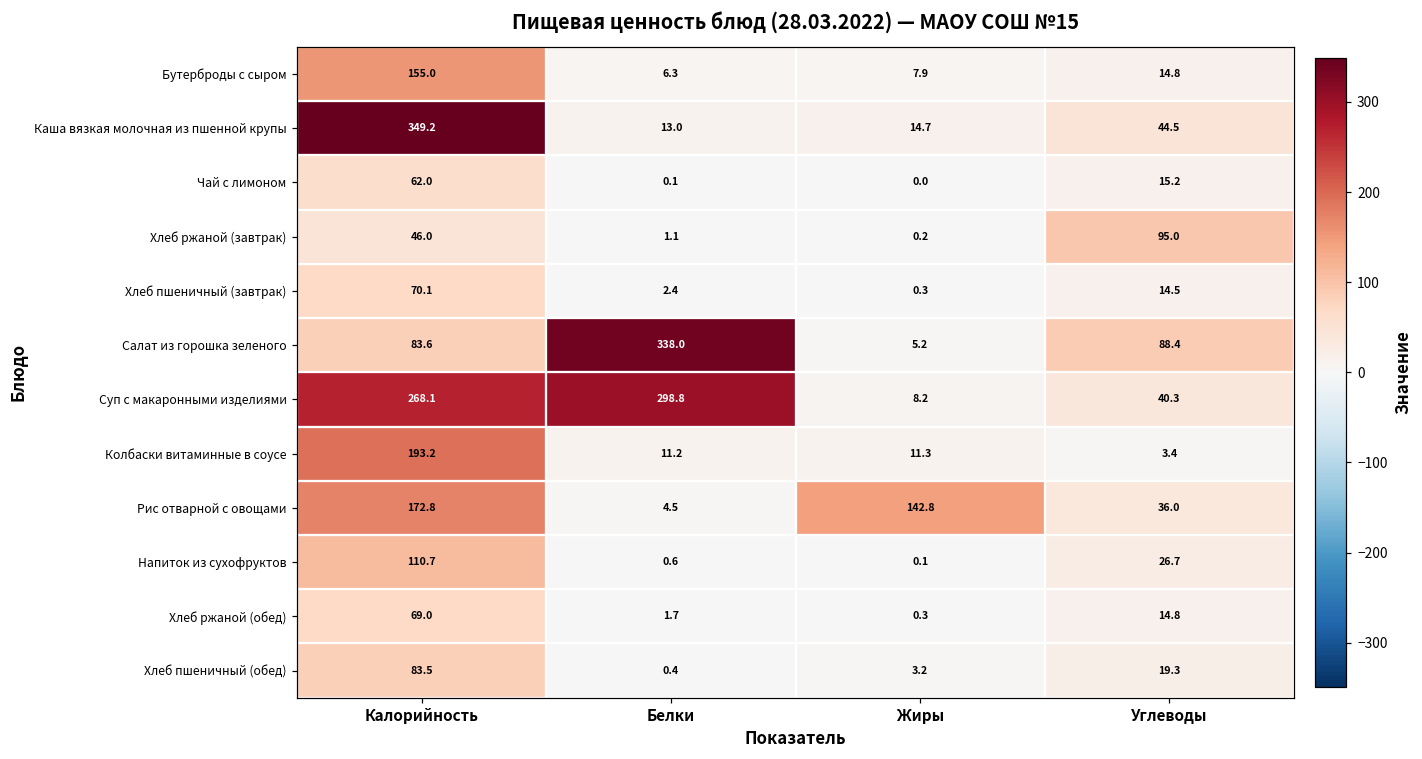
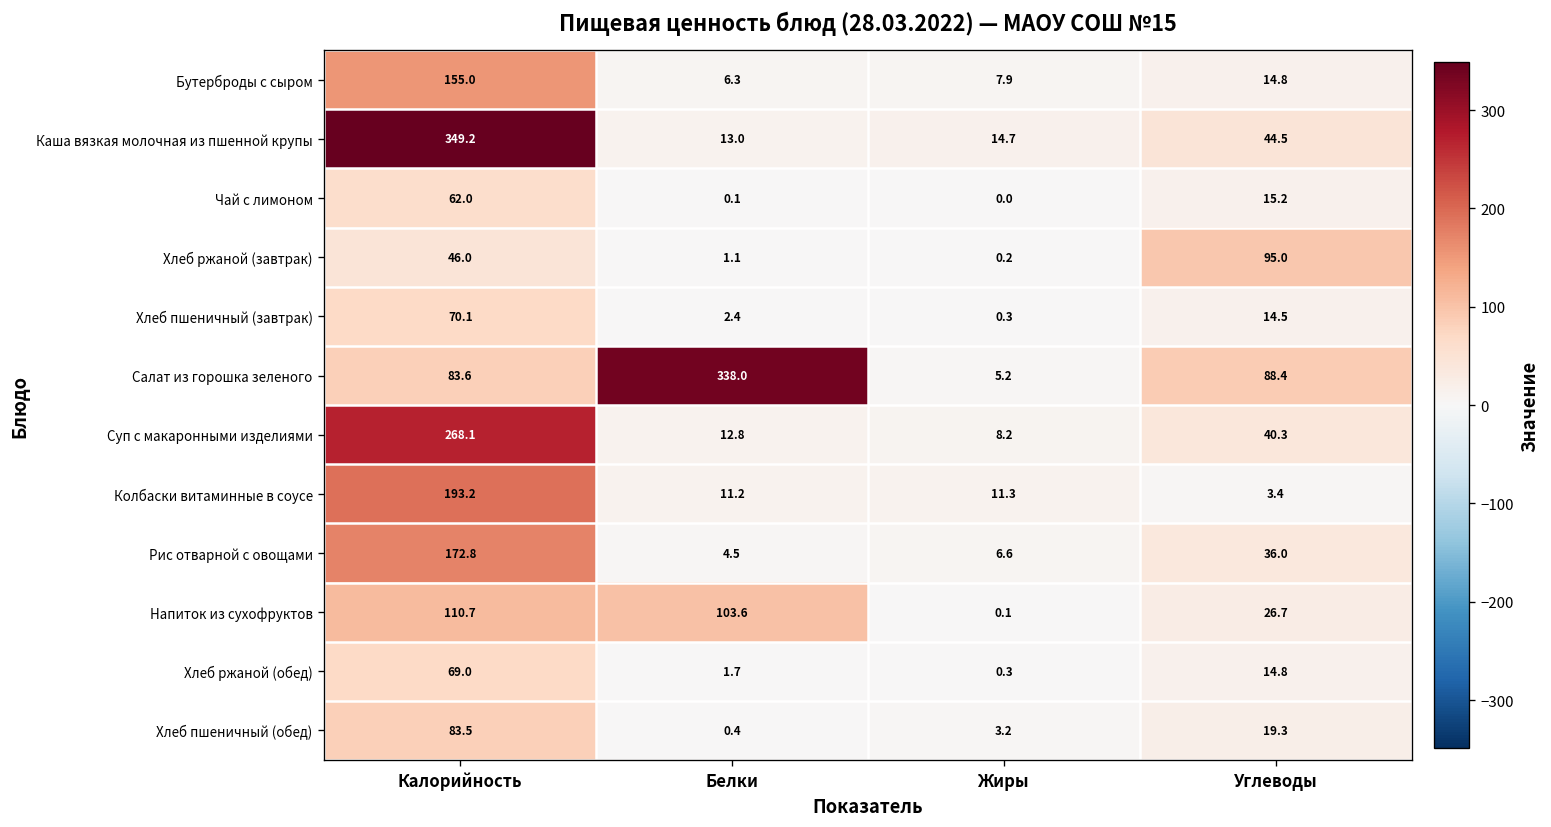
  {
    "Бутерброды с сыром": {
      "Калорийность": 155.0,
      "Белки": 6.3,
      "Жиры": 7.9,
      "Углеводы": 14.8
    },
    "Каша вязкая молочная из пшенной крупы": {
      "Калорийность": 349.2,
      "Белки": 13.0,
      "Жиры": 14.7,
      "Углеводы": 44.5
    },
    "Чай с лимоном": {
      "Калорийность": 62.0,
      "Белки": 0.1,
      "Жиры": 0.0,
      "Углеводы": 15.2
    },
    "Хлеб ржаной (завтрак)": {
      "Калорийность": 46.0,
      "Белки": 1.1,
      "Жиры": 0.2,
      "Углеводы": 95.0
    },
    "Хлеб пшеничный (завтрак)": {
      "Калорийность": 70.1,
      "Белки": 2.4,
      "Жиры": 0.3,
      "Углеводы": 14.5
    },
    "Салат из горошка зеленого": {
      "Калорийность": 83.6,
      "Белки": 338.0,
      "Жиры": 5.2,
      "Углеводы": 88.4
    },
    "Суп с макаронными изделиями": {
      "Калорийность": 268.1,
-     "Белки": 298.8,
+     "Белки": 12.8,
      "Жиры": 8.2,
      "Углеводы": 40.3
    },
    "Колбаски витаминные в соусе": {
      "Калорийность": 193.2,
      "Белки": 11.2,
      "Жиры": 11.3,
      "Углеводы": 3.4
    },
    "Рис отварной с овощами": {
      "Калорийность": 172.8,
      "Белки": 4.5,
-     "Жиры": 142.8,
+     "Жиры": 6.6,
      "Углеводы": 36.0
    },
    "Напиток из сухофруктов": {
      "Калорийность": 110.7,
-     "Белки": 0.6,
+     "Белки": 103.6,
      "Жиры": 0.1,
      "Углеводы": 26.7
    },
    "Хлеб ржаной (обед)": {
      "Калорийность": 69.0,
      "Белки": 1.7,
      "Жиры": 0.3,
      "Углеводы": 14.8
    },
    "Хлеб пшеничный (обед)": {
      "Калорийность": 83.5,
      "Белки": 0.4,
      "Жиры": 3.2,
      "Углеводы": 19.3
    }
  }
